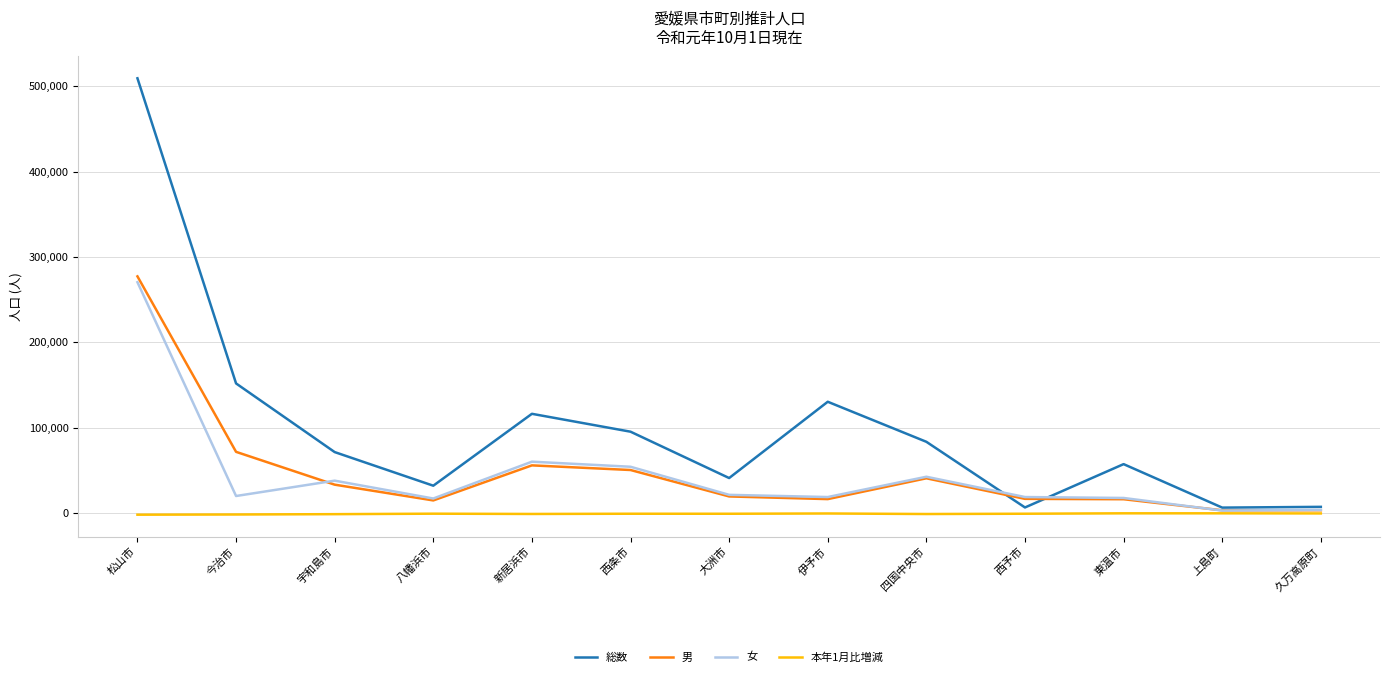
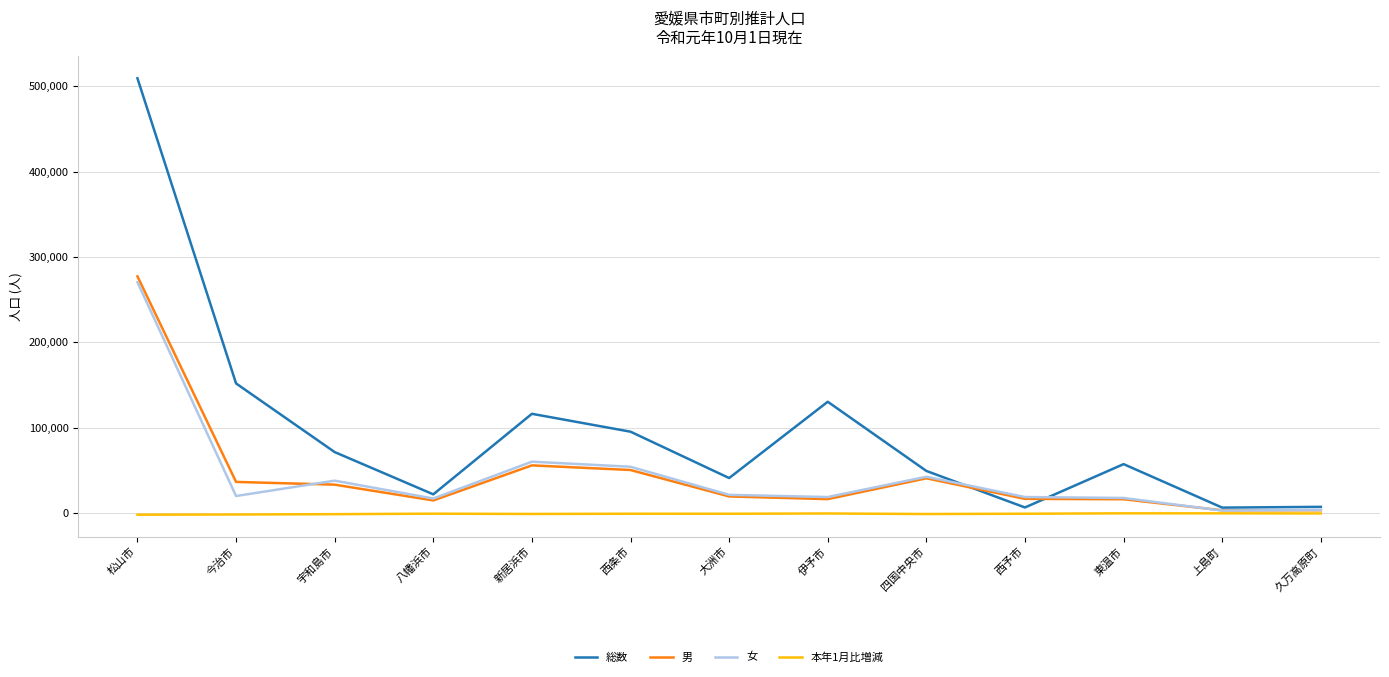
  {
    "総数": {
      "松山市": "510,000",
      "今治市": "150,000",
      "宇和島市": "70,000",
-     "八幡浜市": "30,000",
+     "八幡浜市": "20,000",
      "新居浜市": "120,000",
      "西条市": "100,000",
      "大洲市": "40,000",
      "伊予市": "130,000",
-     "四国中央市": "80,000",
+     "四国中央市": "50,000",
      "西予市": "10,000",
      "東温市": "60,000",
      "上島町": "10,000",
      "久万高原町": "10,000"
    },
    "男": {
      "松山市": "280,000",
-     "今治市": "70,000",
+     "今治市": "40,000",
      "宇和島市": "30,000",
      "新居浜市": "60,000",
      "西条市": "50,000"
    },
    "女": {
      "松山市": "270,000",
      "今治市": "20,000",
      "宇和島市": "40,000",
      "新居浜市": "60,000",
      "西条市": "50,000"
    },
    "本年1月比増減": {
      "松山市": "0",
      "今治市": "0",
      "宇和島市": "0",
      "八幡浜市": "0",
      "新居浜市": "0",
      "西条市": "0",
      "大洲市": "0",
      "伊予市": "0",
      "四国中央市": "0",
      "西予市": "0",
      "東温市": "0",
      "上島町": "0",
      "久万高原町": "0"
    }
  }
